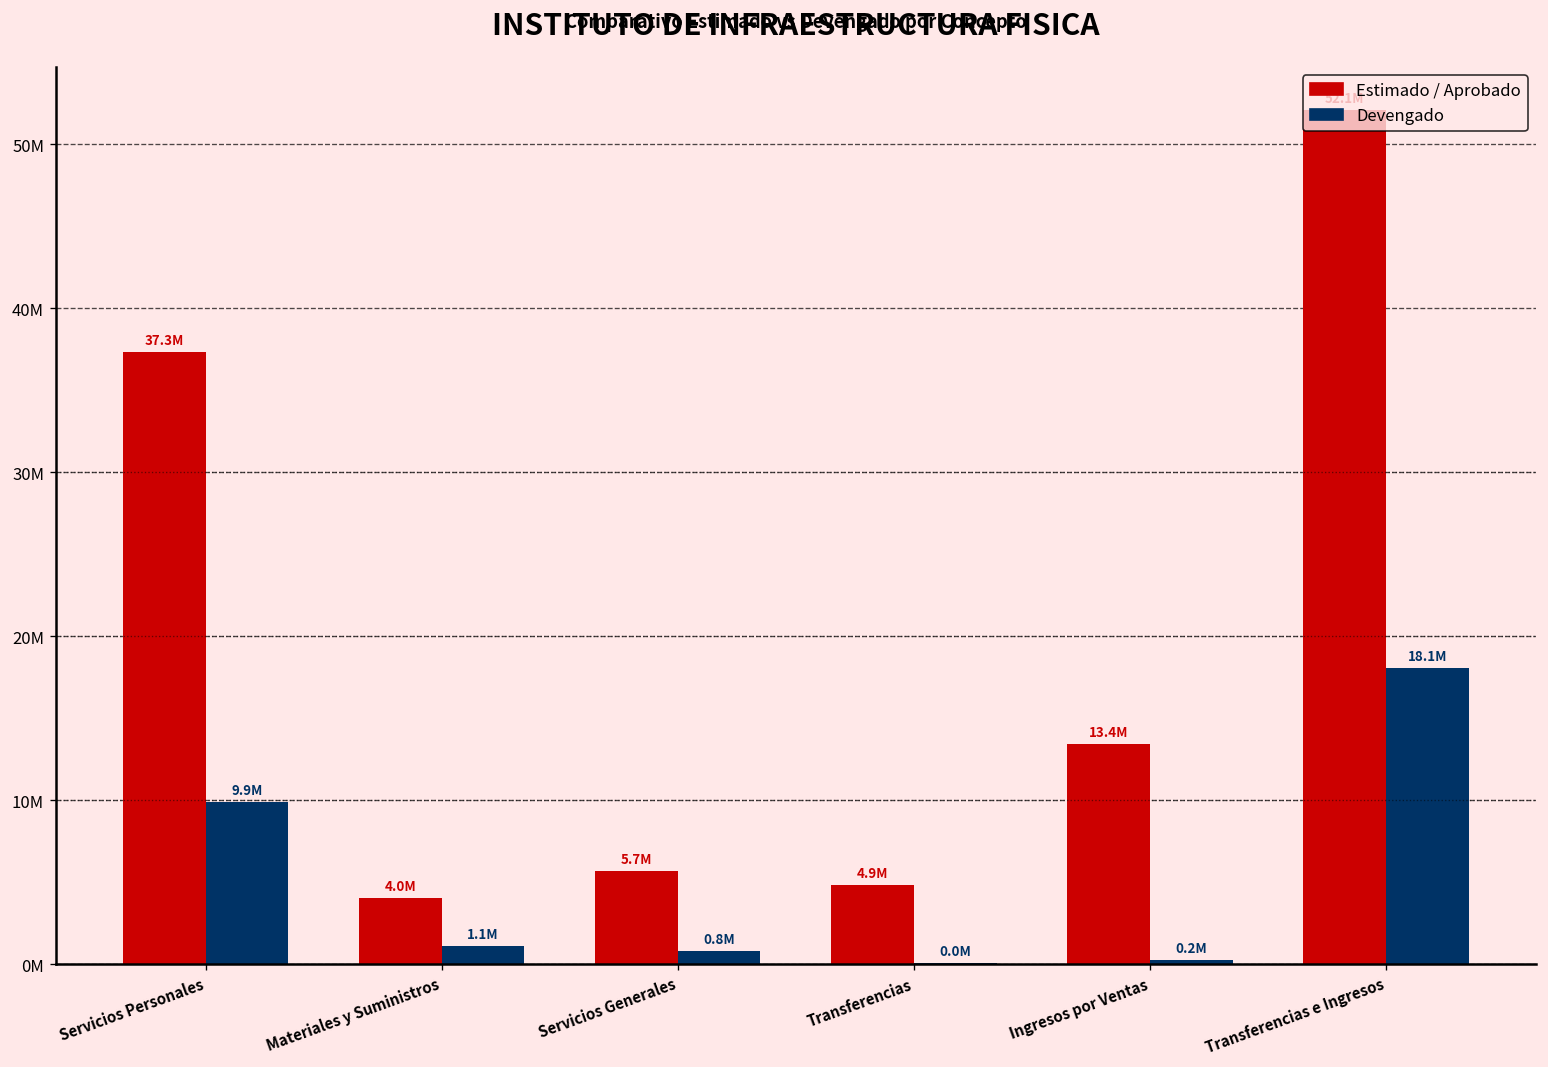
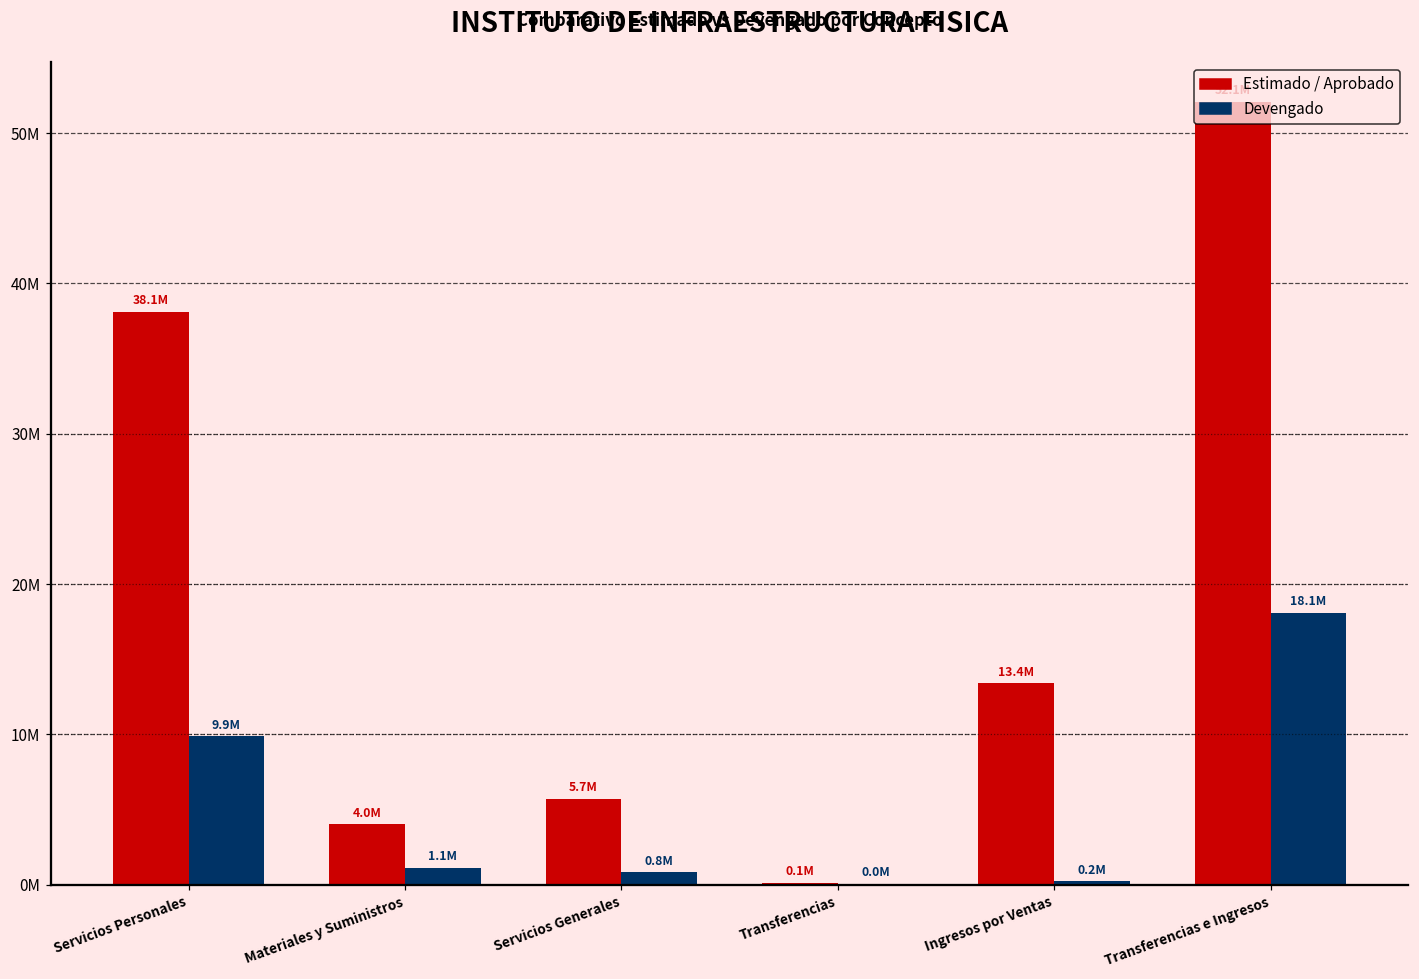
  {
    "Estimado / Aprobado": {
-     "Servicios Personales": "37.3M",
+     "Servicios Personales": "38.1M",
      "Materiales y Suministros": "4.0M",
      "Servicios Generales": "5.7M",
-     "Transferencias": "4.9M",
+     "Transferencias": "0.1M",
      "Ingresos por Ventas": "13.4M"
    },
    "Devengado": {
      "Servicios Personales": "9.9M",
      "Materiales y Suministros": "1.1M",
      "Servicios Generales": "0.8M",
      "Ingresos por Ventas": "0.2M",
      "Transferencias e Ingresos": "18.1M"
    }
  }
